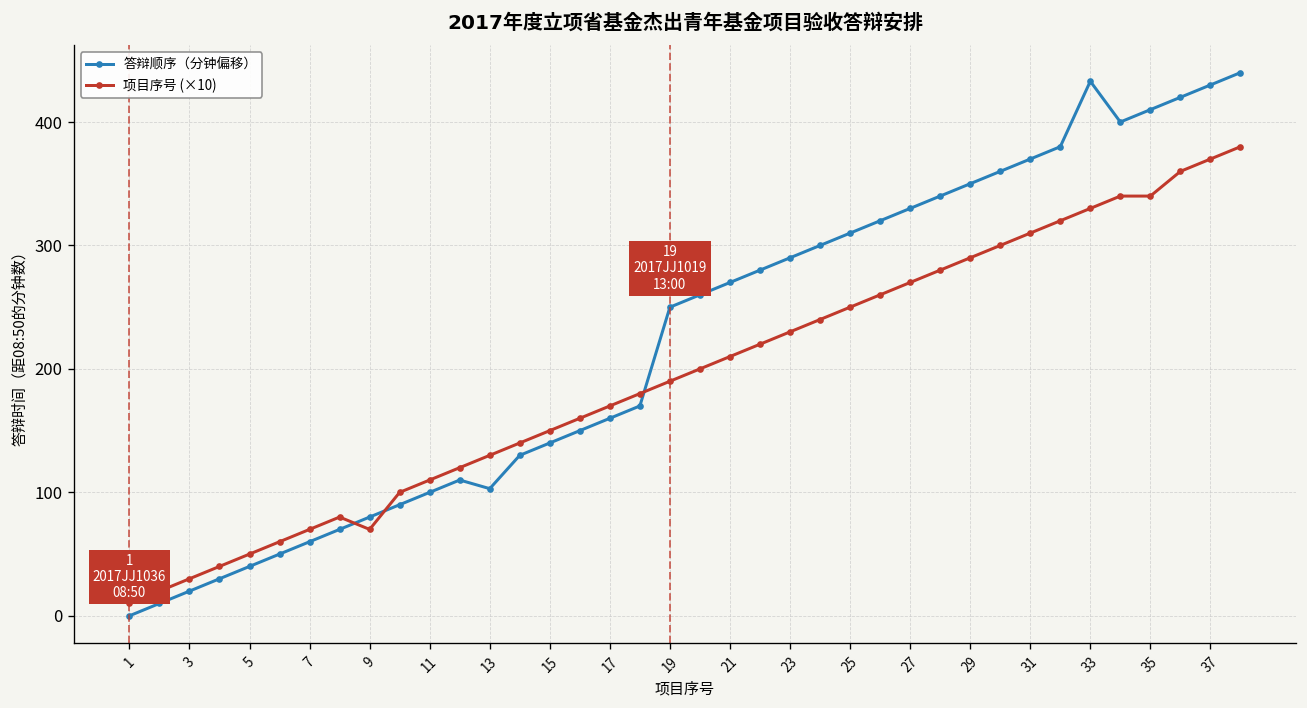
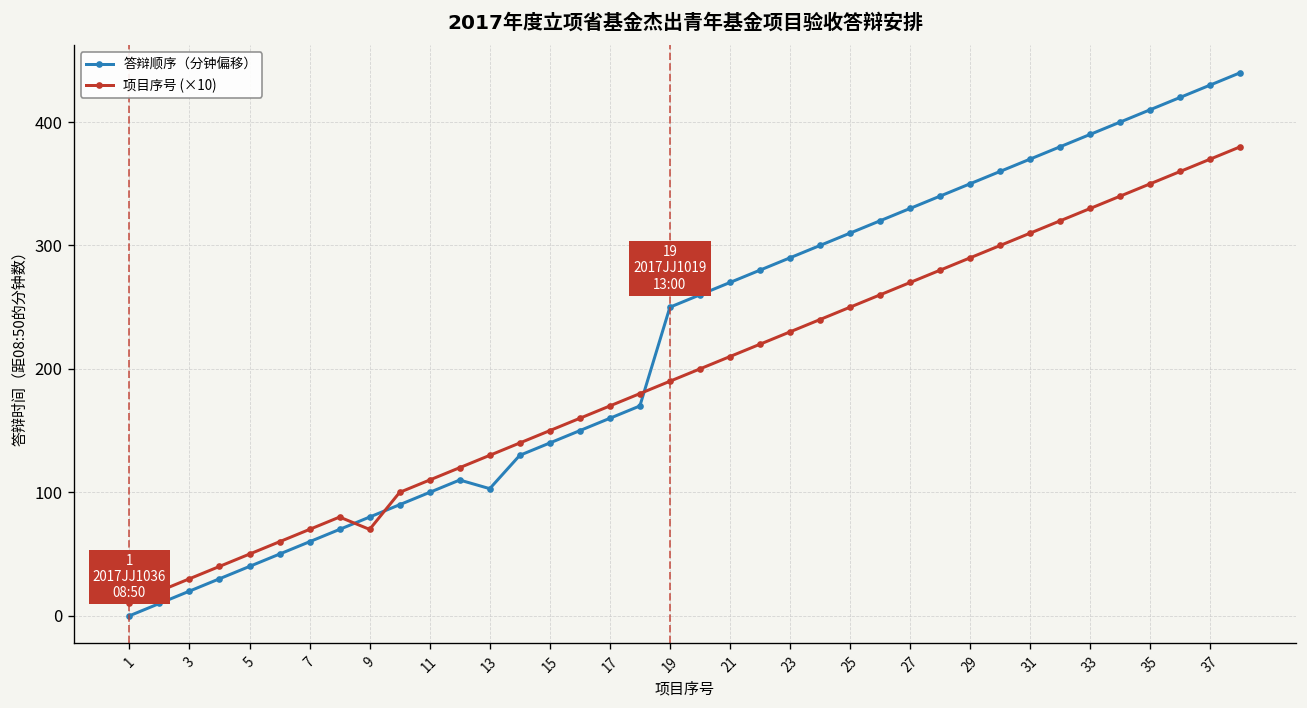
  {
    "答辩顺序（分钟偏移）": {
      "1": 0,
      "3": 20,
      "5": 40,
      "7": 60,
      "9": 80,
      "11": 100,
      "13": 103,
      "15": 140,
      "17": 160,
      "19": 250,
      "21": 270,
      "23": 290,
      "25": 310,
      "27": 330,
      "29": 350,
      "31": 370,
-     "33": 433,
+     "33": 390,
      "35": 410,
      "37": 430
    },
    "项目序号 (×10)": {
      "3": 30,
      "5": 50,
      "7": 70,
      "9": 70,
      "11": 110,
      "13": 130,
      "15": 150,
      "17": 170,
      "19": 190,
      "21": 210,
      "23": 230,
      "25": 250,
      "27": 270,
      "29": 290,
      "31": 310,
      "33": 330,
-     "35": 340,
+     "35": 350,
      "37": 370
    }
  }
